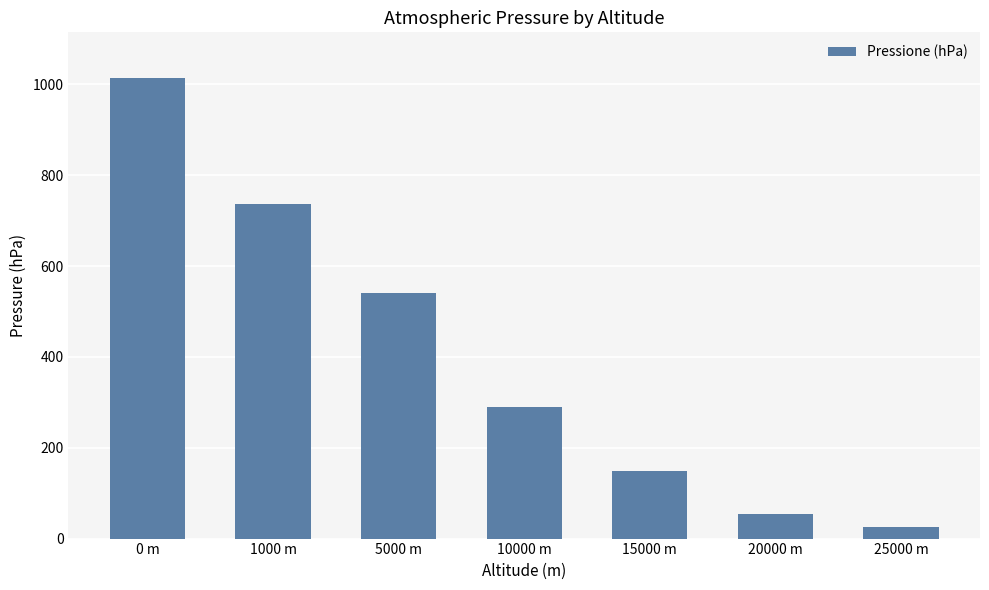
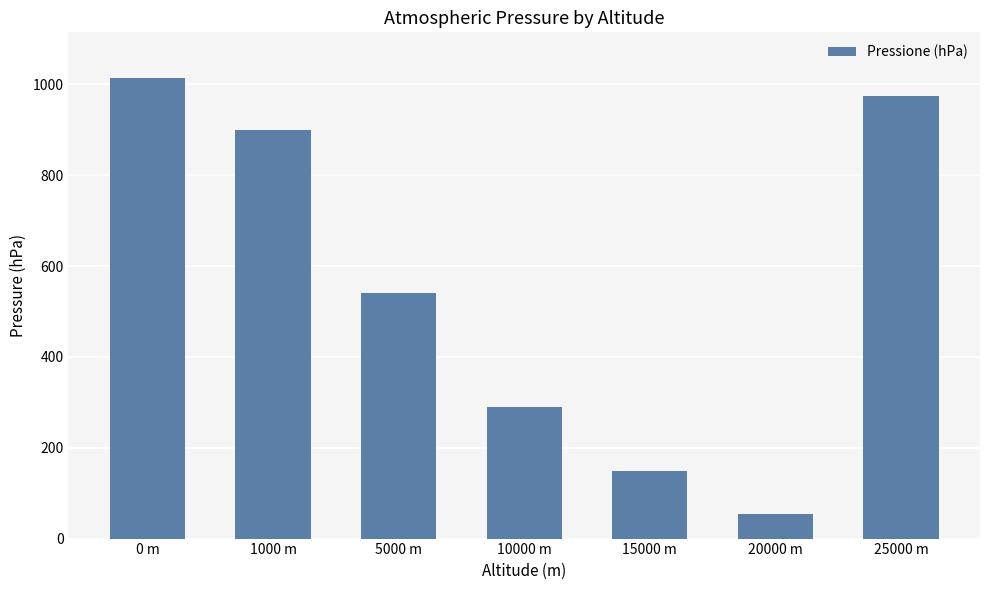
  {
    "0 m": 1010,
-   "1000 m": 740,
+   "1000 m": 900,
    "5000 m": 540,
    "10000 m": 290,
    "15000 m": 150,
    "20000 m": 50,
-   "25000 m": 30
+   "25000 m": 980
  }
